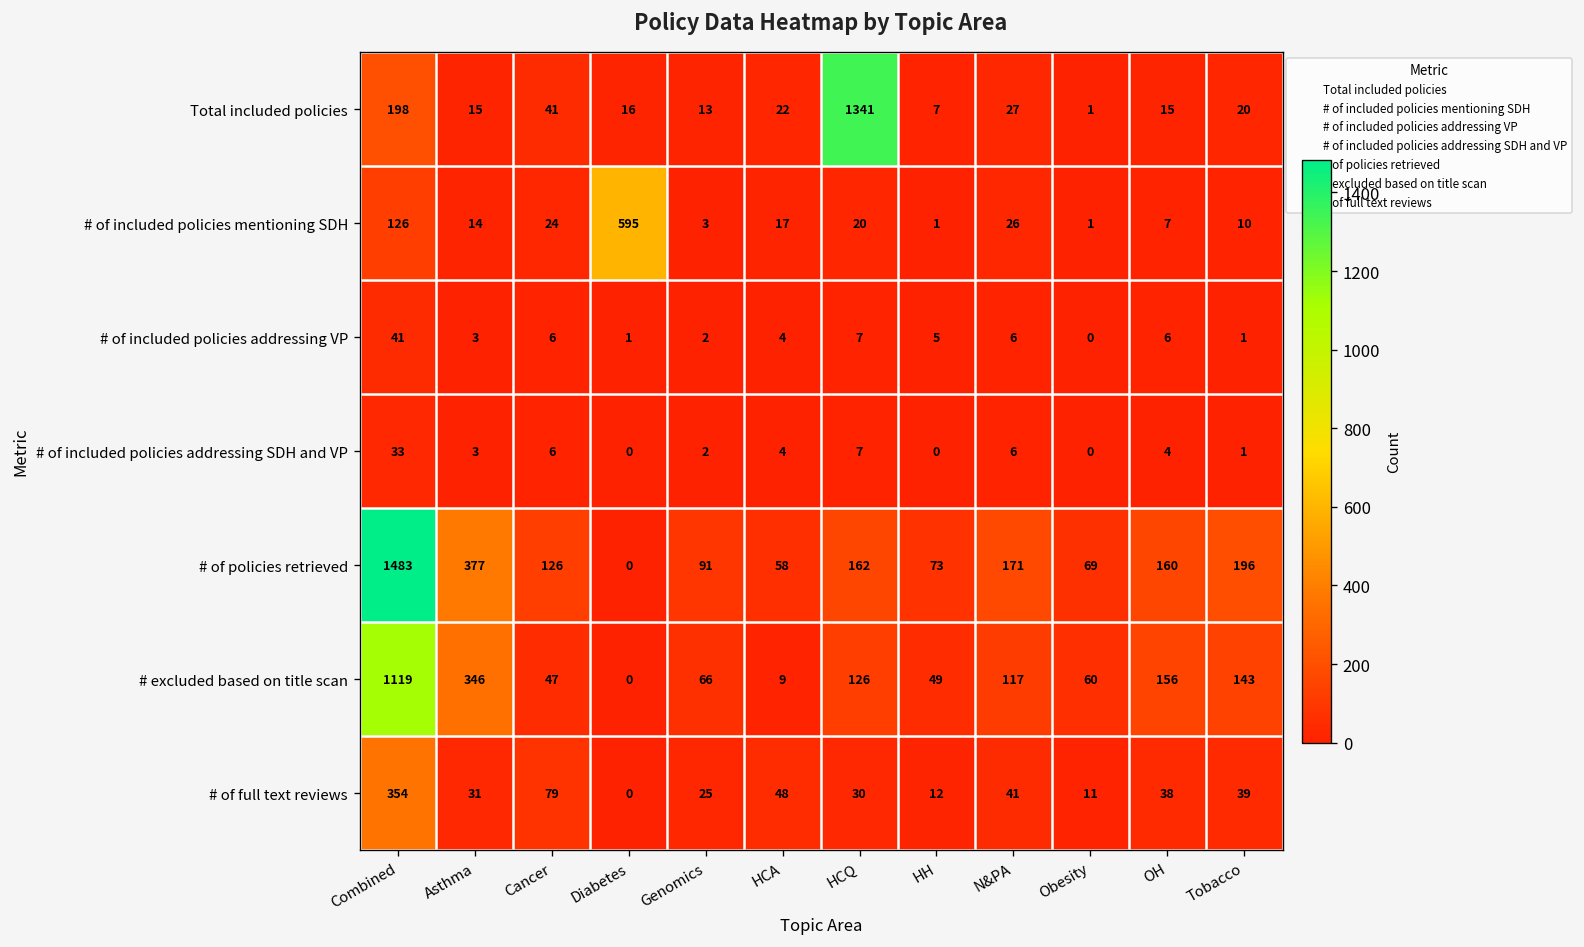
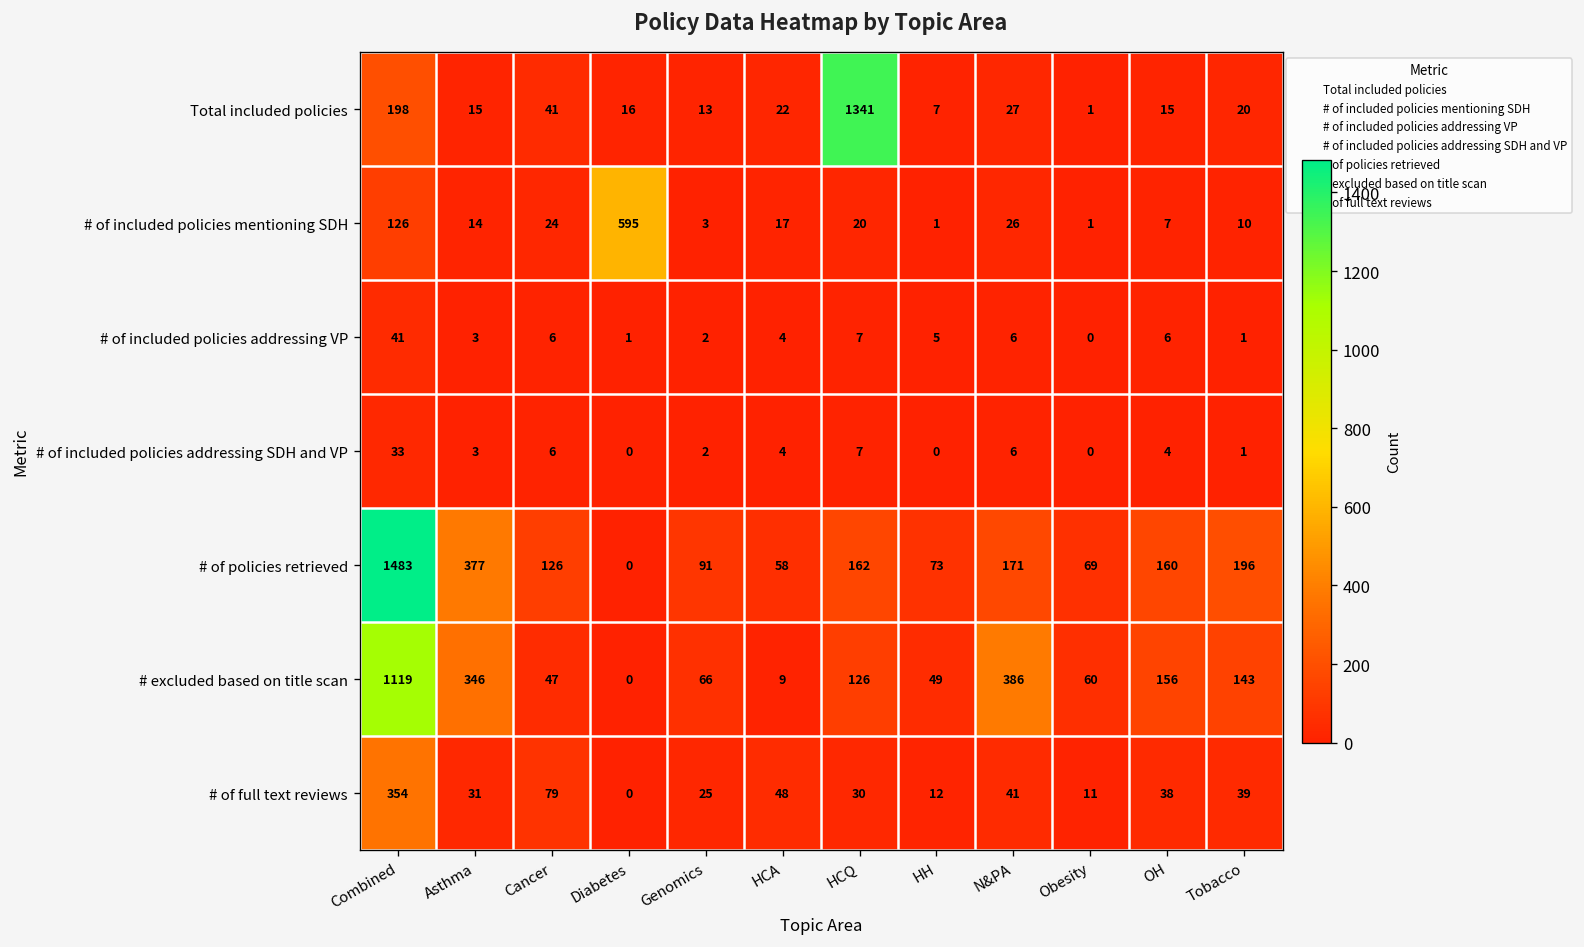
  {
    "Total included policies": {
      "Combined": 198,
      "Asthma": 15,
      "Cancer": 41,
      "Diabetes": 16,
      "Genomics": 13,
      "HCA": 22,
      "HCQ": 1341,
      "HH": 7,
      "N&PA": 27,
      "Obesity": 1,
      "OH": 15,
      "Tobacco": 20
    },
    "# of included policies mentioning SDH": {
      "Combined": 126,
      "Asthma": 14,
      "Cancer": 24,
      "Diabetes": 595,
      "Genomics": 3,
      "HCA": 17,
      "HCQ": 20,
      "HH": 1,
      "N&PA": 26,
      "Obesity": 1,
      "OH": 7,
      "Tobacco": 10
    },
    "# of included policies addressing VP": {
      "Combined": 41,
      "Asthma": 3,
      "Cancer": 6,
      "Diabetes": 1,
      "Genomics": 2,
      "HCA": 4,
      "HCQ": 7,
      "HH": 5,
      "N&PA": 6,
      "Obesity": 0,
      "OH": 6,
      "Tobacco": 1
    },
    "# of included policies addressing SDH and VP": {
      "Combined": 33,
      "Asthma": 3,
      "Cancer": 6,
      "Diabetes": 0,
      "Genomics": 2,
      "HCA": 4,
      "HCQ": 7,
      "HH": 0,
      "N&PA": 6,
      "Obesity": 0,
      "OH": 4,
      "Tobacco": 1
    },
    "# of policies retrieved": {
      "Combined": 1483,
      "Asthma": 377,
      "Cancer": 126,
      "Diabetes": 0,
      "Genomics": 91,
      "HCA": 58,
      "HCQ": 162,
      "HH": 73,
      "N&PA": 171,
      "Obesity": 69,
      "OH": 160,
      "Tobacco": 196
    },
    "# excluded based on title scan": {
      "Combined": 1119,
      "Asthma": 346,
      "Cancer": 47,
      "Diabetes": 0,
      "Genomics": 66,
      "HCA": 9,
      "HCQ": 126,
      "HH": 49,
-     "N&PA": 117,
+     "N&PA": 386,
      "Obesity": 60,
      "OH": 156,
      "Tobacco": 143
    },
    "# of full text reviews": {
      "Combined": 354,
      "Asthma": 31,
      "Cancer": 79,
      "Diabetes": 0,
      "Genomics": 25,
      "HCA": 48,
      "HCQ": 30,
      "HH": 12,
      "N&PA": 41,
      "Obesity": 11,
      "OH": 38,
      "Tobacco": 39
    }
  }
